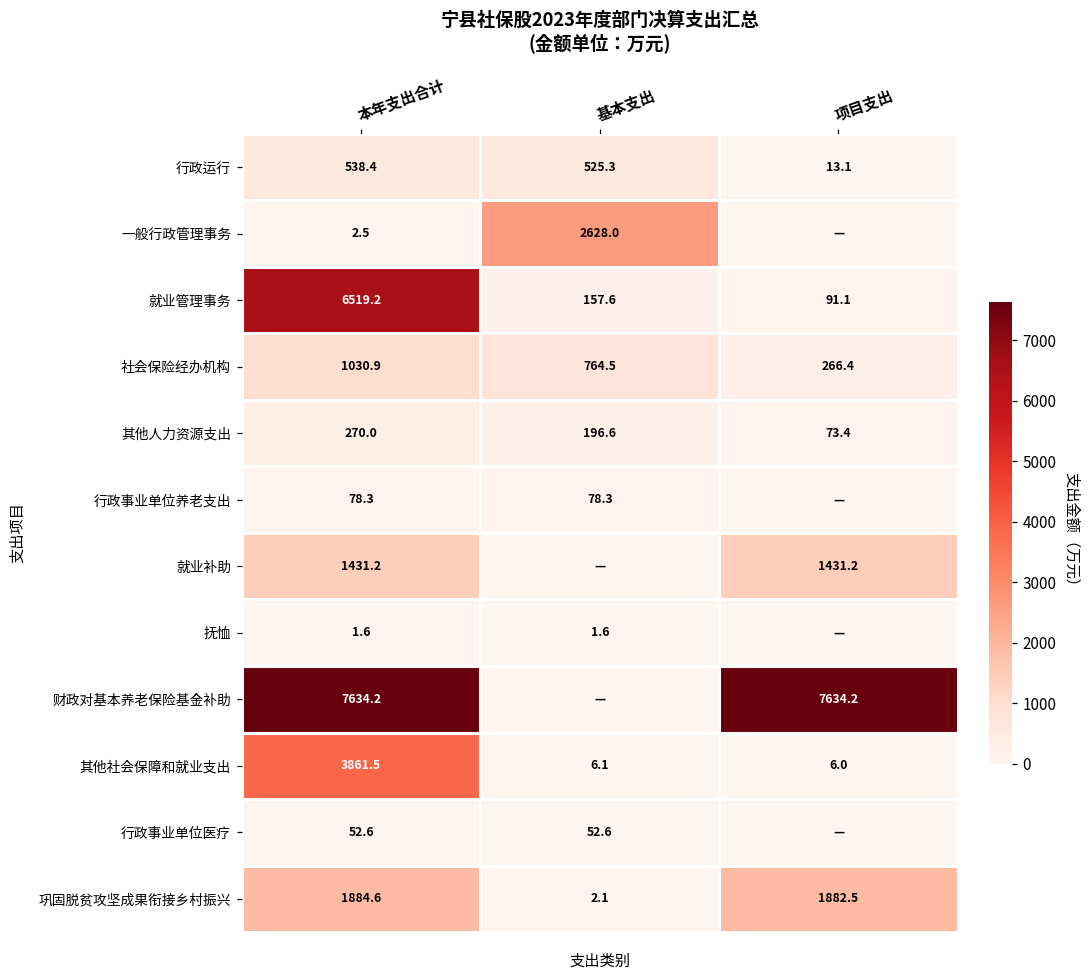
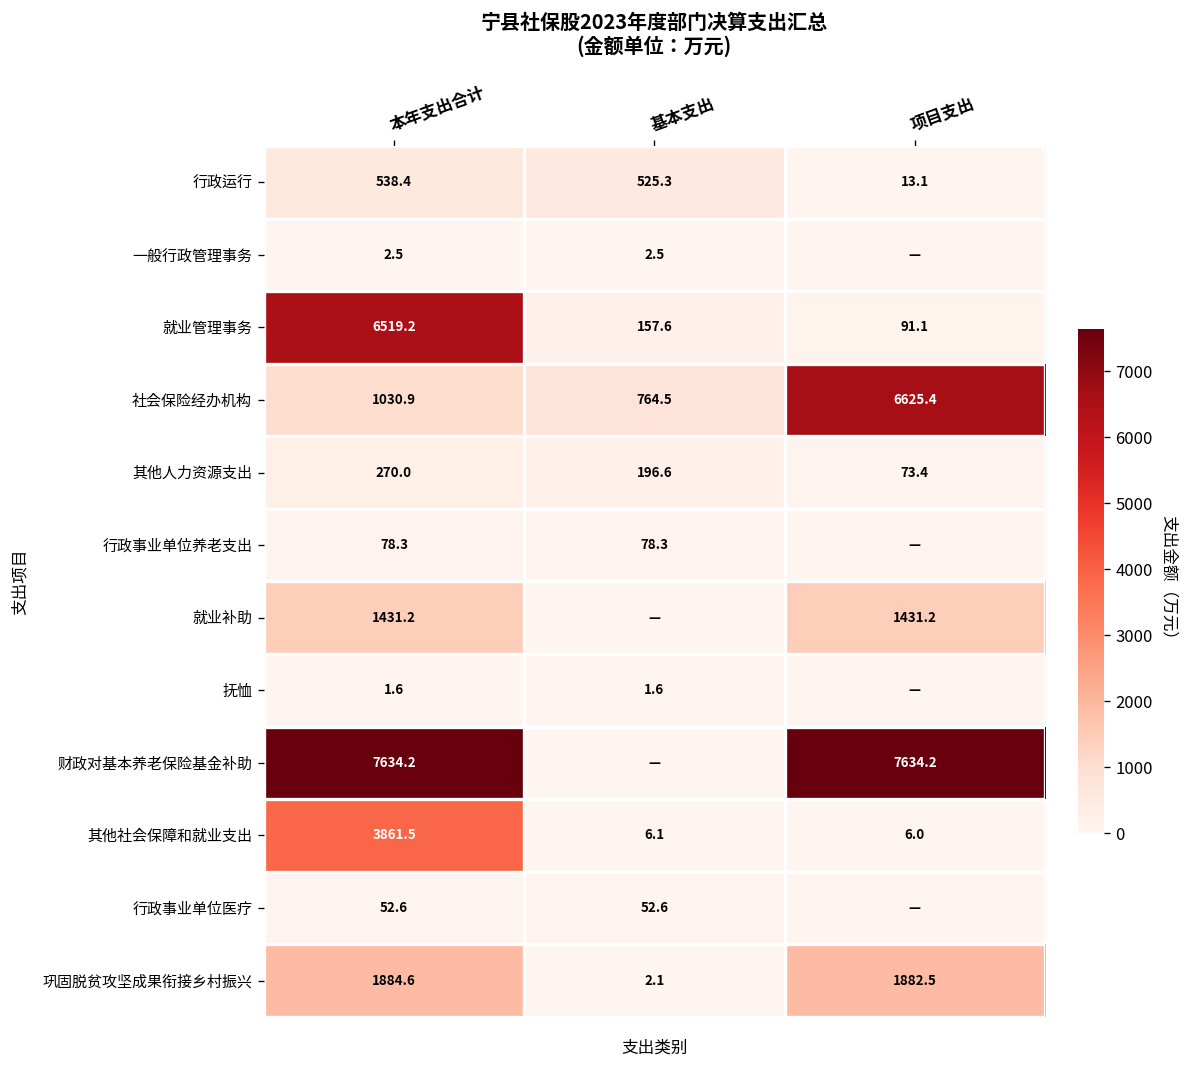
  {
    "行政运行": {
      "本年支出合计": 538.4,
      "基本支出": 525.3,
      "项目支出": 13.1
    },
    "一般行政管理事务": {
      "本年支出合计": 2.5,
-     "基本支出": 2628.0
+     "基本支出": 2.5
    },
    "就业管理事务": {
      "本年支出合计": 6519.2,
      "基本支出": 157.6,
      "项目支出": 91.1
    },
    "社会保险经办机构": {
      "本年支出合计": 1030.9,
      "基本支出": 764.5,
-     "项目支出": 266.4
+     "项目支出": 6625.4
    },
    "其他人力资源支出": {
      "本年支出合计": 270.0,
      "基本支出": 196.6,
      "项目支出": 73.4
    },
    "行政事业单位养老支出": {
      "本年支出合计": 78.3,
      "基本支出": 78.3
    },
    "就业补助": {
      "本年支出合计": 1431.2,
      "项目支出": 1431.2
    },
    "抚恤": {
      "本年支出合计": 1.6,
      "基本支出": 1.6
    },
    "财政对基本养老保险基金补助": {
      "本年支出合计": 7634.2,
      "项目支出": 7634.2
    },
    "其他社会保障和就业支出": {
      "本年支出合计": 3861.5,
      "基本支出": 6.1,
      "项目支出": 6.0
    },
    "行政事业单位医疗": {
      "本年支出合计": 52.6,
      "基本支出": 52.6
    },
    "巩固脱贫攻坚成果衔接乡村振兴": {
      "本年支出合计": 1884.6,
      "基本支出": 2.1,
      "项目支出": 1882.5
    }
  }
